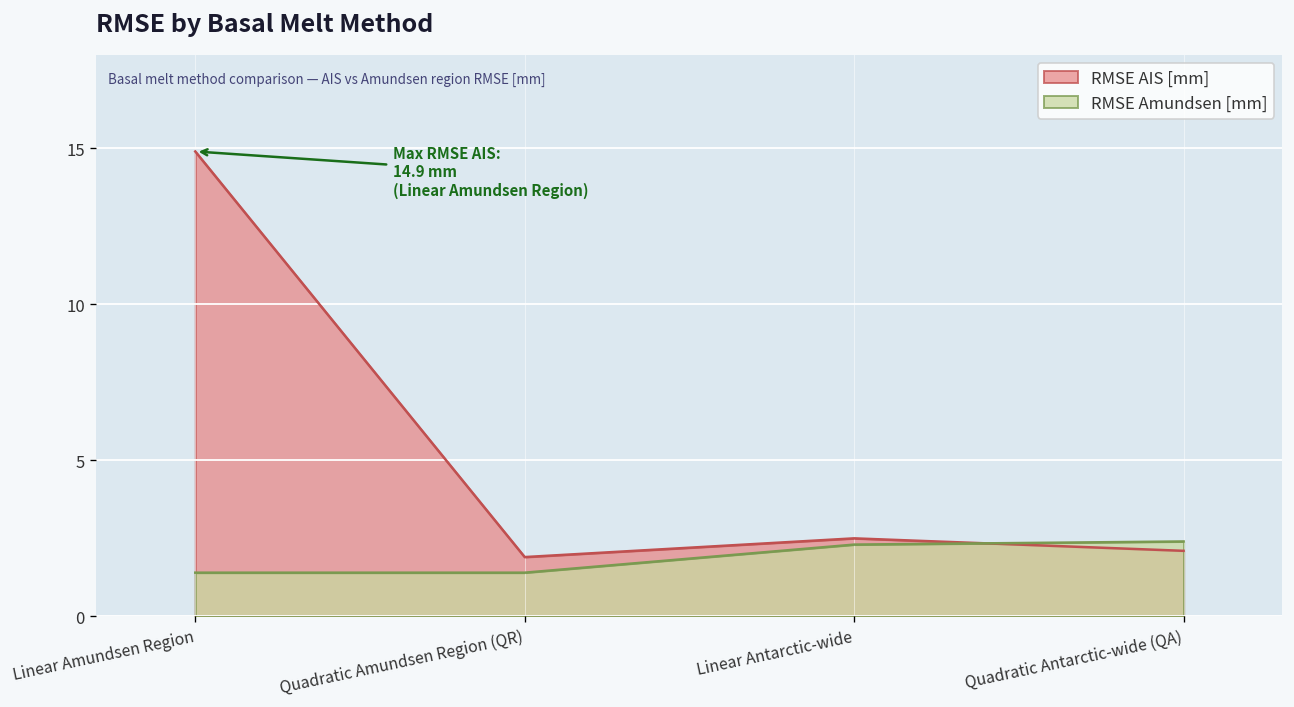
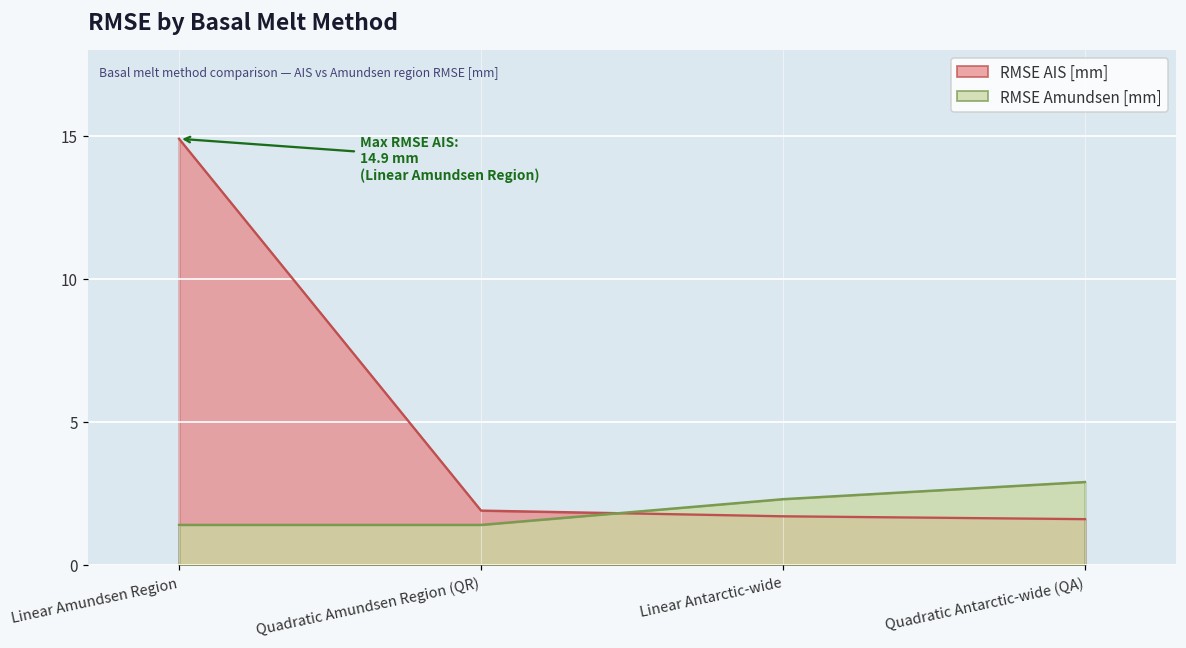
  {
    "RMSE AIS [mm]": {
      "Quadratic Amundsen Region (QR)": 1.9,
-     "Linear Antarctic-wide": 2.5,
-     "Quadratic Antarctic-wide (QA)": 2.1
+     "Linear Antarctic-wide": 1.7,
+     "Quadratic Antarctic-wide (QA)": 1.6
    },
    "RMSE Amundsen [mm]": {
      "Linear Amundsen Region": 1.4,
      "Quadratic Amundsen Region (QR)": 1.4,
      "Linear Antarctic-wide": 2.3,
-     "Quadratic Antarctic-wide (QA)": 2.4
+     "Quadratic Antarctic-wide (QA)": 2.9
    }
  }
